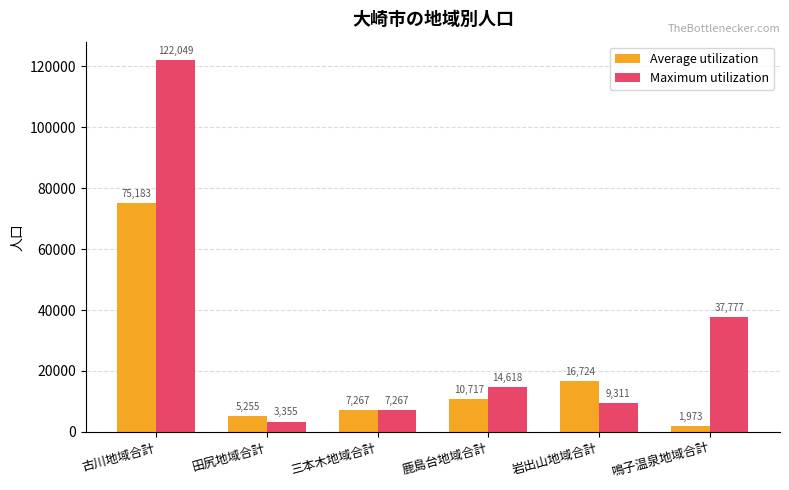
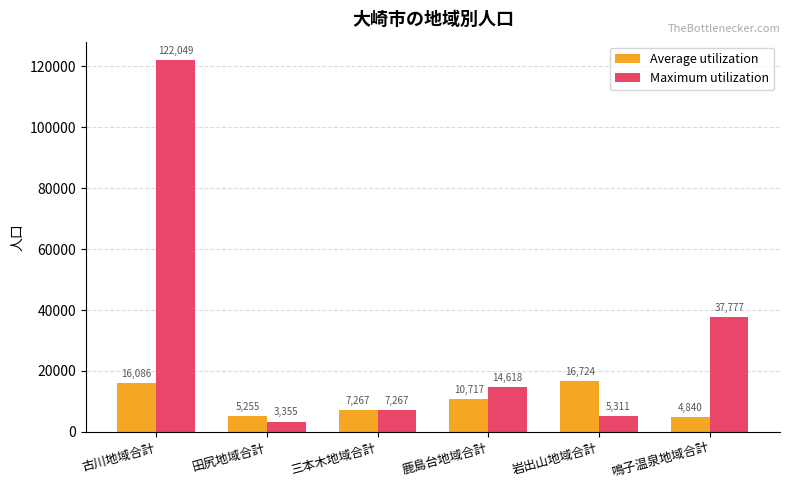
  {
    "Average utilization": {
-     "古川地域合計": "75,183",
+     "古川地域合計": "16,086",
      "田尻地域合計": "5,255",
      "三本木地域合計": "7,267",
      "鹿島台地域合計": "10,717",
      "岩出山地域合計": "16,724",
-     "鳴子温泉地域合計": "1,973"
+     "鳴子温泉地域合計": "4,840"
    },
    "Maximum utilization": {
      "古川地域合計": "122,049",
      "田尻地域合計": "3,355",
      "三本木地域合計": "7,267",
      "鹿島台地域合計": "14,618",
-     "岩出山地域合計": "9,311",
+     "岩出山地域合計": "5,311",
      "鳴子温泉地域合計": "37,777"
    }
  }
